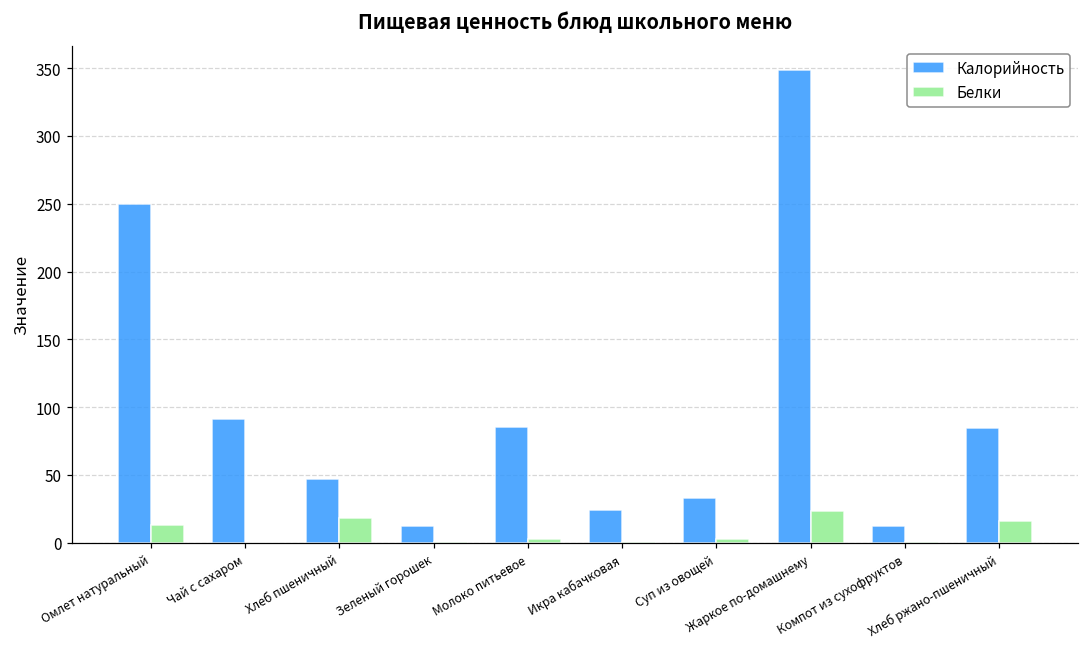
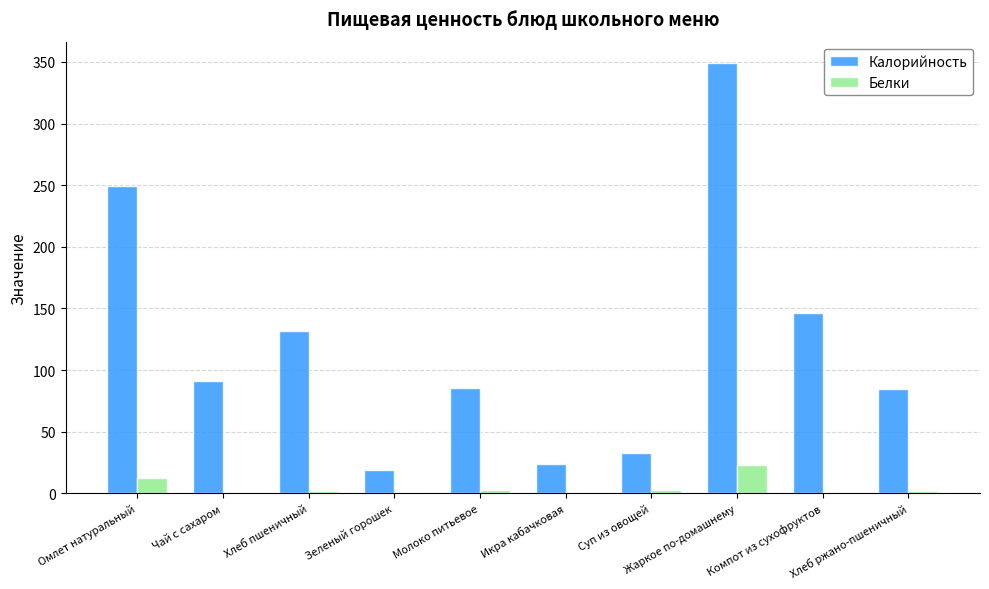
  {
    "Калорийность": {
      "Омлет натуральный": 250,
      "Чай с сахаром": 91,
-     "Хлеб пшеничный": 47,
-     "Зеленый горошек": 12,
+     "Хлеб пшеничный": 131,
+     "Зеленый горошек": 19,
      "Молоко питьевое": 86,
      "Икра кабачковая": 24,
      "Суп из овощей": 33,
      "Жаркое по-домашнему": 349,
-     "Компот из сухофруктов": 12,
+     "Компот из сухофруктов": 146,
      "Хлеб ржано-пшеничный": 84
    },
    "Белки": {
      "Омлет натуральный": 13,
      "Чай с сахаром": 0,
-     "Хлеб пшеничный": 19,
+     "Хлеб пшеничный": 2,
      "Молоко питьевое": 3,
      "Суп из овощей": 3,
      "Жаркое по-домашнему": 23,
-     "Хлеб ржано-пшеничный": 16
+     "Хлеб ржано-пшеничный": 2
    }
  }
